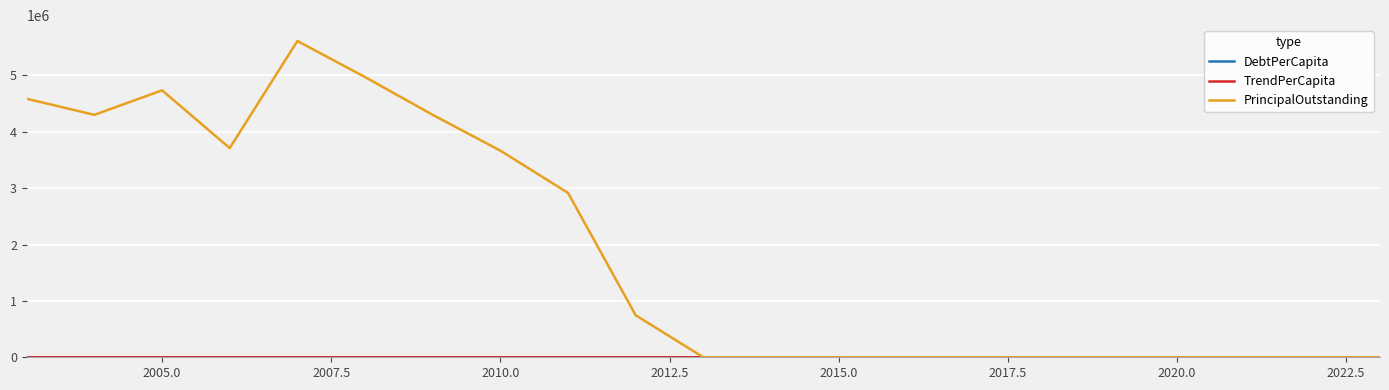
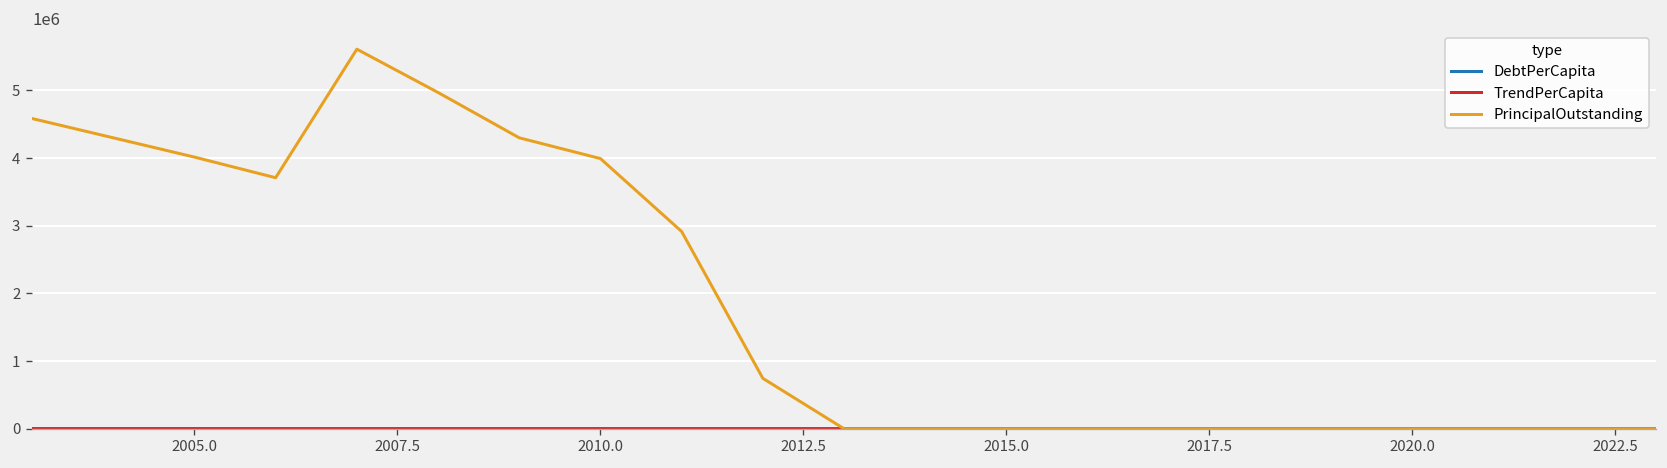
  {
    "TrendPerCapita": {
      "2005.0": 0,
      "2010.0": 0
    },
    "PrincipalOutstanding": {
-     "2005.0": 4700000,
-     "2010.0": 3700000
+     "2005.0": 4000000,
+     "2010.0": 4000000
    }
  }
